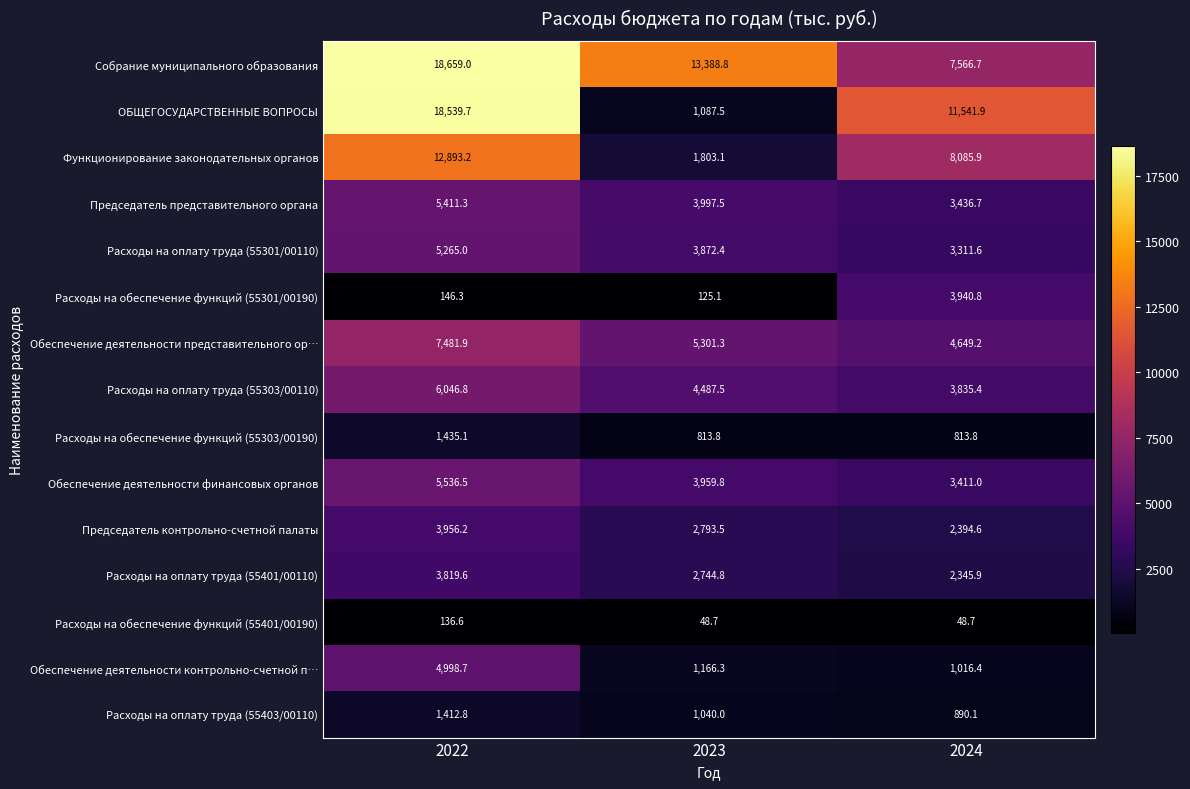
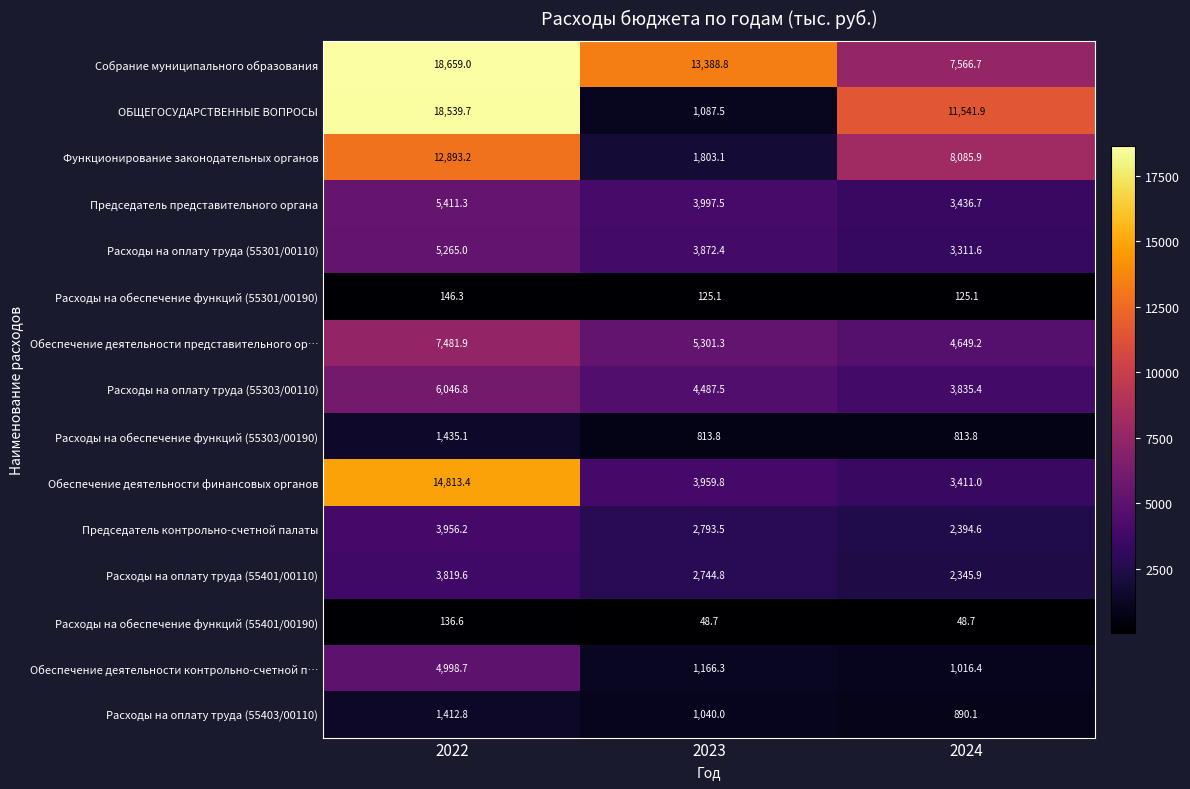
  {
    "Собрание муниципального образования": {
      "2022": "18,659.0",
      "2023": "13,388.8",
      "2024": "7,566.7"
    },
    "ОБЩЕГОСУДАРСТВЕННЫЕ ВОПРОСЫ": {
      "2022": "18,539.7",
      "2023": "1,087.5",
      "2024": "11,541.9"
    },
    "Функционирование законодательных органов": {
      "2022": "12,893.2",
      "2023": "1,803.1",
      "2024": "8,085.9"
    },
    "Председатель представительного органа": {
      "2022": "5,411.3",
      "2023": "3,997.5",
      "2024": "3,436.7"
    },
    "Расходы на оплату труда (55301/00110)": {
      "2022": "5,265.0",
      "2023": "3,872.4",
      "2024": "3,311.6"
    },
    "Расходы на обеспечение функций (55301/00190)": {
      "2022": "146.3",
      "2023": "125.1",
-     "2024": "3,940.8"
+     "2024": "125.1"
    },
    "Обеспечение деятельности представительного ор…": {
      "2022": "7,481.9",
      "2023": "5,301.3",
      "2024": "4,649.2"
    },
    "Расходы на оплату труда (55303/00110)": {
      "2022": "6,046.8",
      "2023": "4,487.5",
      "2024": "3,835.4"
    },
    "Расходы на обеспечение функций (55303/00190)": {
      "2022": "1,435.1",
      "2023": "813.8",
      "2024": "813.8"
    },
    "Обеспечение деятельности финансовых органов": {
-     "2022": "5,536.5",
+     "2022": "14,813.4",
      "2023": "3,959.8",
      "2024": "3,411.0"
    },
    "Председатель контрольно-счетной палаты": {
      "2022": "3,956.2",
      "2023": "2,793.5",
      "2024": "2,394.6"
    },
    "Расходы на оплату труда (55401/00110)": {
      "2022": "3,819.6",
      "2023": "2,744.8",
      "2024": "2,345.9"
    },
    "Расходы на обеспечение функций (55401/00190)": {
      "2022": "136.6",
      "2023": "48.7",
      "2024": "48.7"
    },
    "Обеспечение деятельности контрольно-счетной п…": {
      "2022": "4,998.7",
      "2023": "1,166.3",
      "2024": "1,016.4"
    },
    "Расходы на оплату труда (55403/00110)": {
      "2022": "1,412.8",
      "2023": "1,040.0",
      "2024": "890.1"
    }
  }
